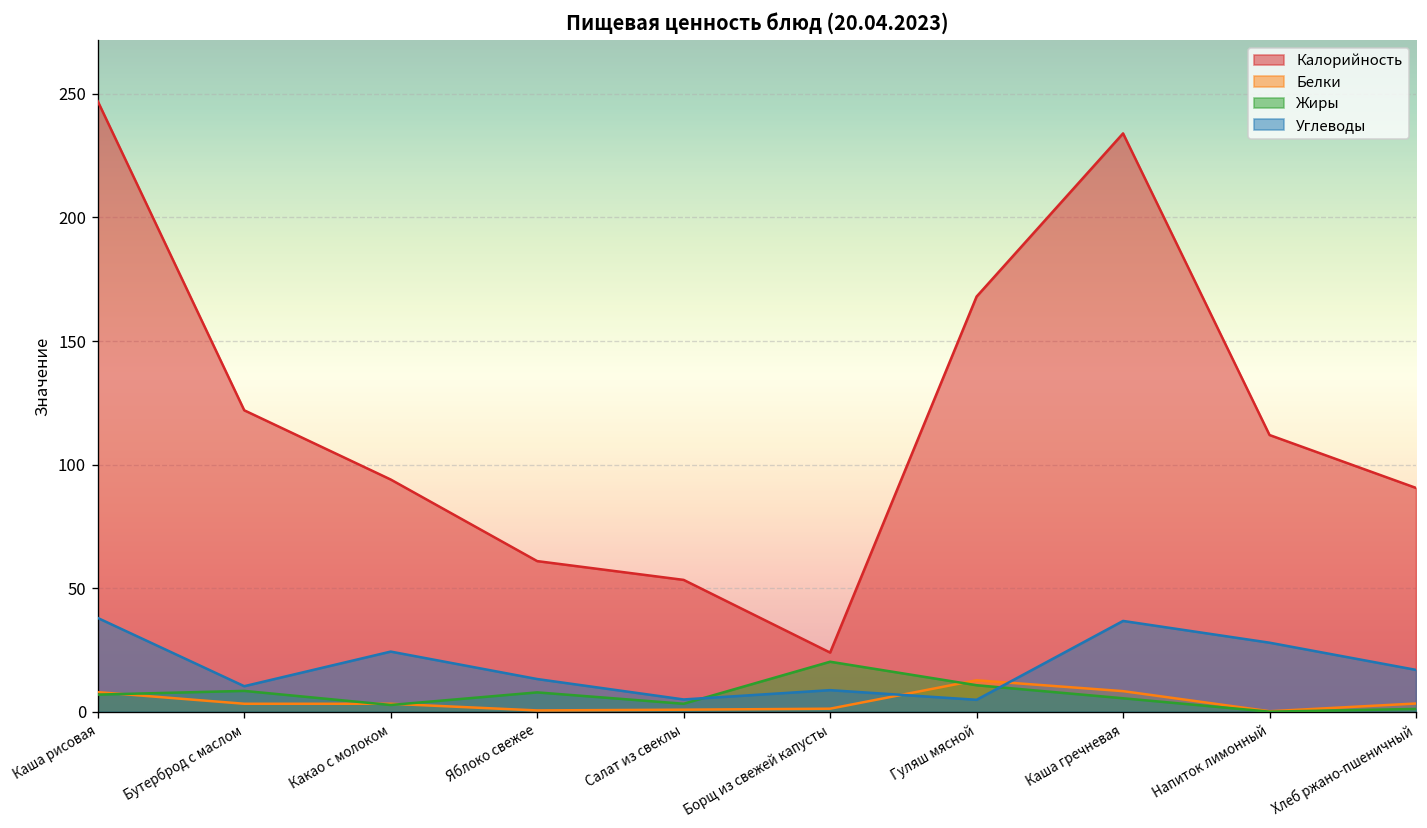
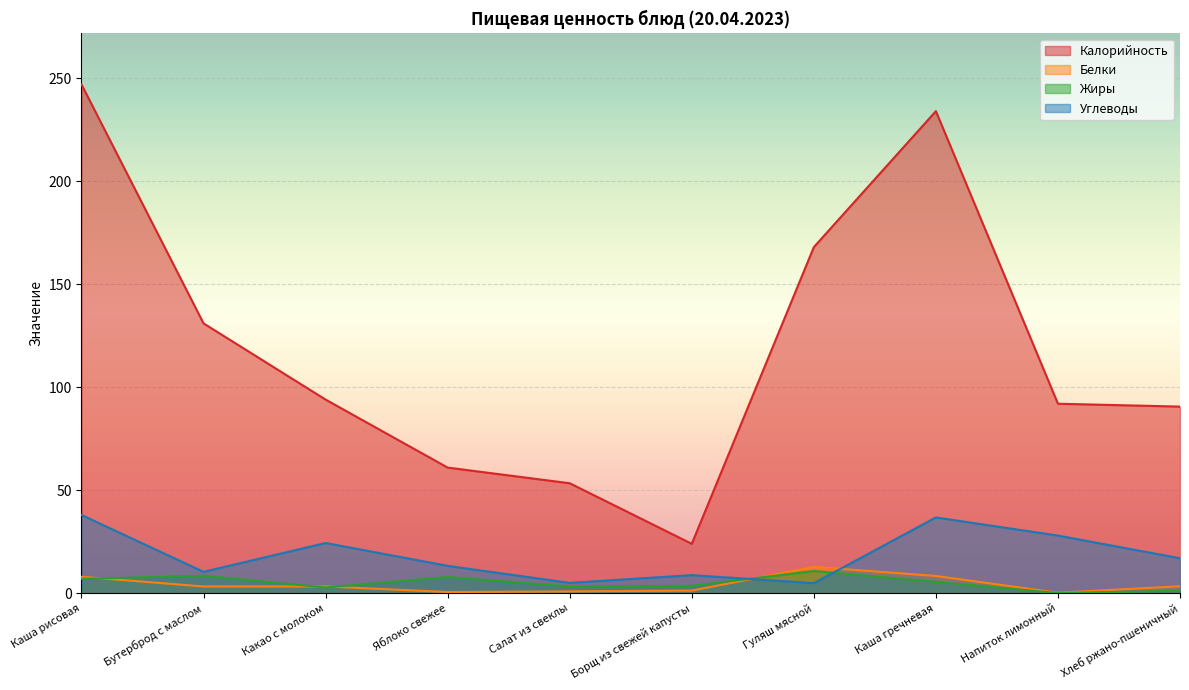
  {
    "Калорийность": {
      "Каша рисовая": 247,
-     "Бутерброд с маслом": 122,
+     "Бутерброд с маслом": 131,
      "Какао с молоком": 94,
      "Яблоко свежее": 61,
      "Салат из свеклы": 53,
      "Борщ из свежей капусты": 24,
      "Гуляш мясной": 168,
      "Каша гречневая": 234,
-     "Напиток лимонный": 112,
+     "Напиток лимонный": 92,
      "Хлеб ржано-пшеничный": 91
    },
    "Белки": {
      "Бутерброд с маслом": 3,
      "Яблоко свежее": 1,
      "Салат из свеклы": 1,
      "Борщ из свежей капусты": 1,
      "Гуляш мясной": 13,
      "Каша гречневая": 8,
      "Хлеб ржано-пшеничный": 3
    },
    "Жиры": {
      "Бутерброд с маслом": 9,
      "Яблоко свежее": 8,
      "Салат из свеклы": 3,
-     "Борщ из свежей капусты": 20,
+     "Борщ из свежей капусты": 4,
      "Гуляш мясной": 11,
      "Каша гречневая": 6,
      "Хлеб ржано-пшеничный": 1
    },
    "Углеводы": {
      "Каша рисовая": 38,
      "Бутерброд с маслом": 10,
      "Какао с молоком": 24,
      "Яблоко свежее": 13,
      "Салат из свеклы": 5,
      "Борщ из свежей капусты": 9,
      "Гуляш мясной": 5,
      "Каша гречневая": 37,
      "Напиток лимонный": 28,
      "Хлеб ржано-пшеничный": 17
    }
  }
